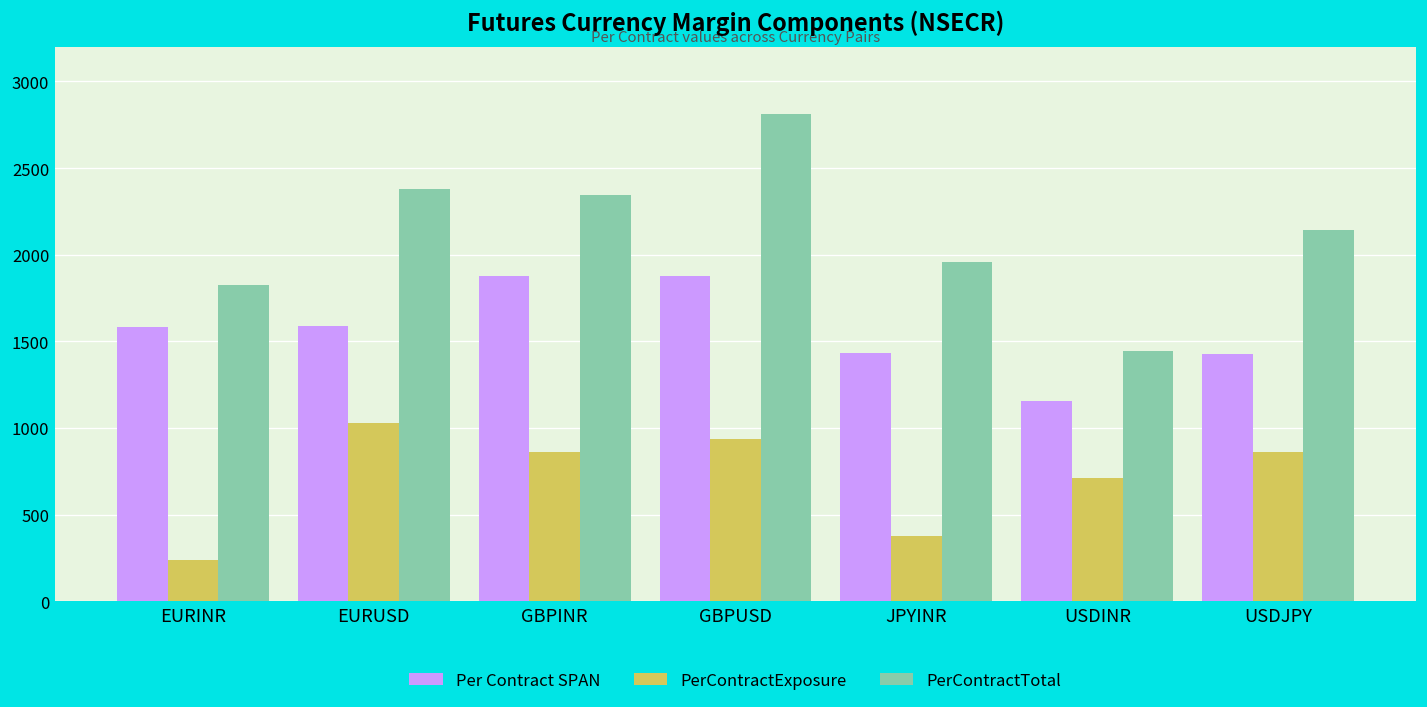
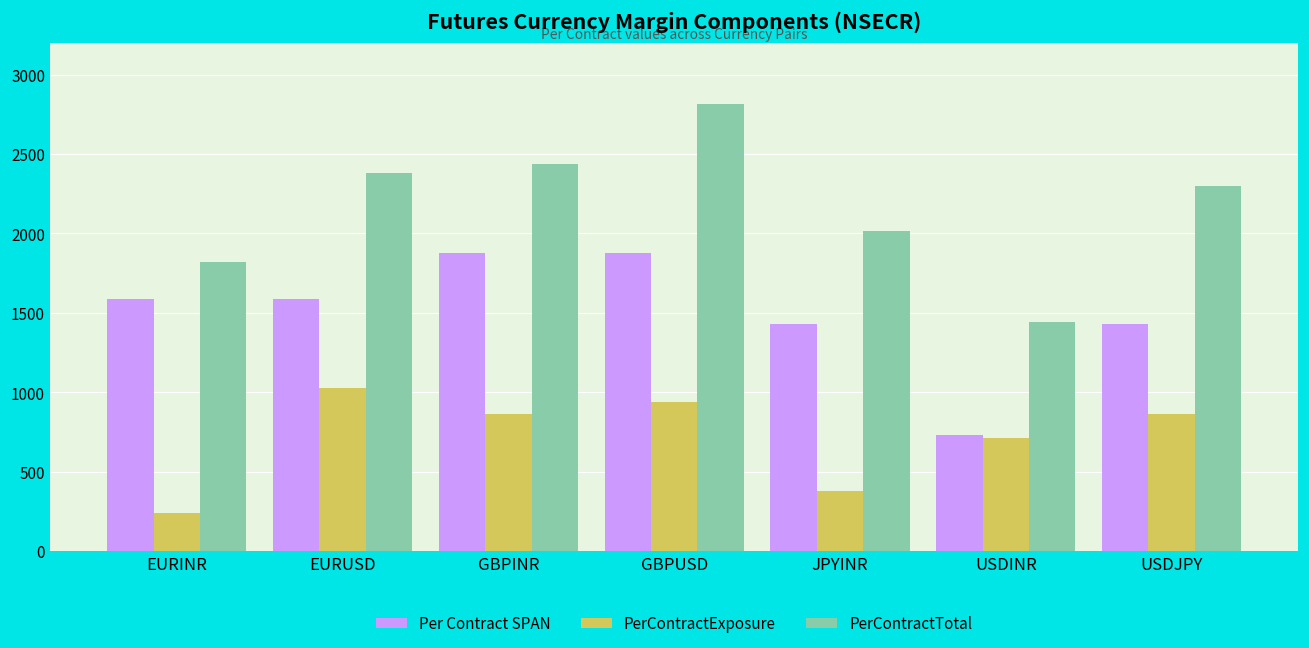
  {
    "Per Contract SPAN": {
      "EURINR": 1590,
      "EURUSD": 1590,
      "GBPINR": 1870,
      "GBPUSD": 1880,
      "JPYINR": 1430,
-     "USDINR": 1150,
+     "USDINR": 730,
      "USDJPY": 1430
    },
    "PerContractExposure": {
      "EURINR": 240,
      "EURUSD": 1030,
      "GBPINR": 860,
      "GBPUSD": 940,
      "JPYINR": 380,
      "USDINR": 710,
      "USDJPY": 860
    },
    "PerContractTotal": {
      "EURINR": 1820,
      "EURUSD": 2380,
-     "GBPINR": 2340,
+     "GBPINR": 2440,
      "GBPUSD": 2810,
-     "JPYINR": 1960,
+     "JPYINR": 2010,
      "USDINR": 1440,
-     "USDJPY": 2140
+     "USDJPY": 2300
    }
  }
